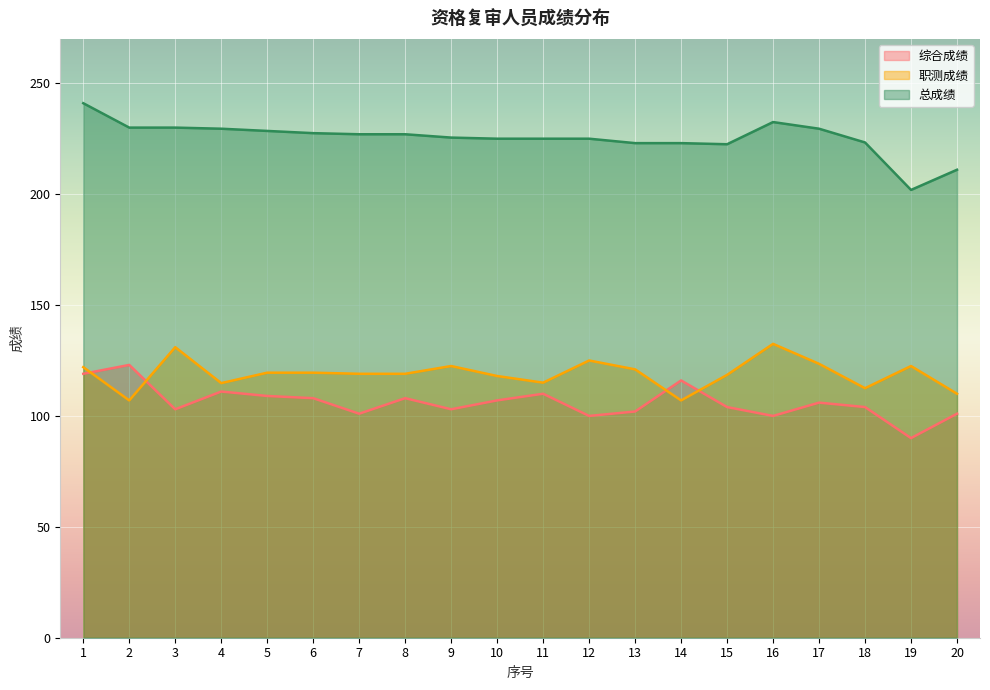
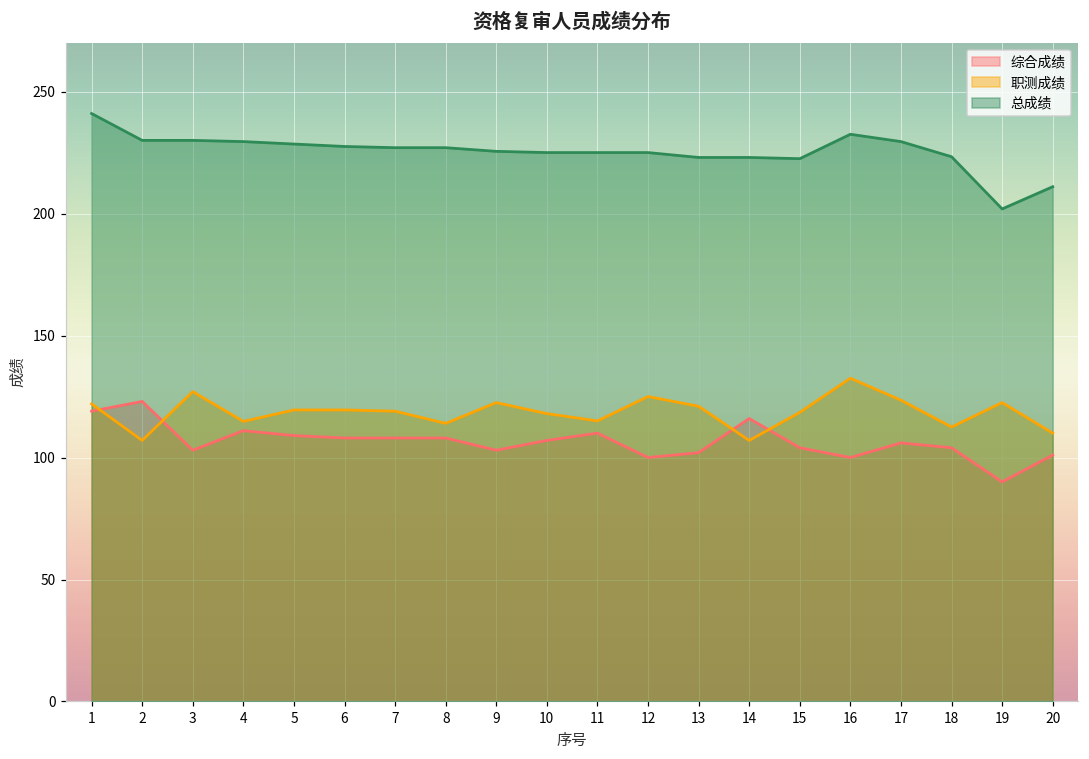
  {
    "综合成绩": {
      "1": 119,
      "2": 123,
      "3": 103,
      "4": 111,
      "5": 109,
      "6": 108,
-     "7": 101,
+     "7": 108,
      "8": 108,
      "9": 103,
      "10": 107,
      "11": 110,
      "12": 100,
      "13": 102,
      "14": 116,
      "15": 104,
      "16": 100,
      "17": 106,
      "18": 104,
      "19": 90,
      "20": 101
    },
    "职测成绩": {
      "1": 122,
      "2": 107,
-     "3": 131,
+     "3": 127,
      "4": 115,
      "5": 120,
      "6": 120,
      "7": 119,
-     "8": 119,
+     "8": 114,
      "9": 123,
      "10": 118,
      "11": 115,
      "12": 125,
      "13": 121,
      "14": 107,
      "15": 119,
      "16": 133,
      "17": 124,
      "18": 113,
      "19": 123,
      "20": 110
    },
    "总成绩": {
      "1": 241,
      "2": 230,
      "3": 230,
      "4": 230,
      "5": 229,
      "6": 228,
      "7": 227,
      "8": 227,
      "9": 226,
      "10": 225,
      "11": 225,
      "12": 225,
      "13": 223,
      "14": 223,
      "15": 223,
      "16": 233,
      "17": 230,
      "18": 223,
      "19": 202,
      "20": 211
    }
  }
